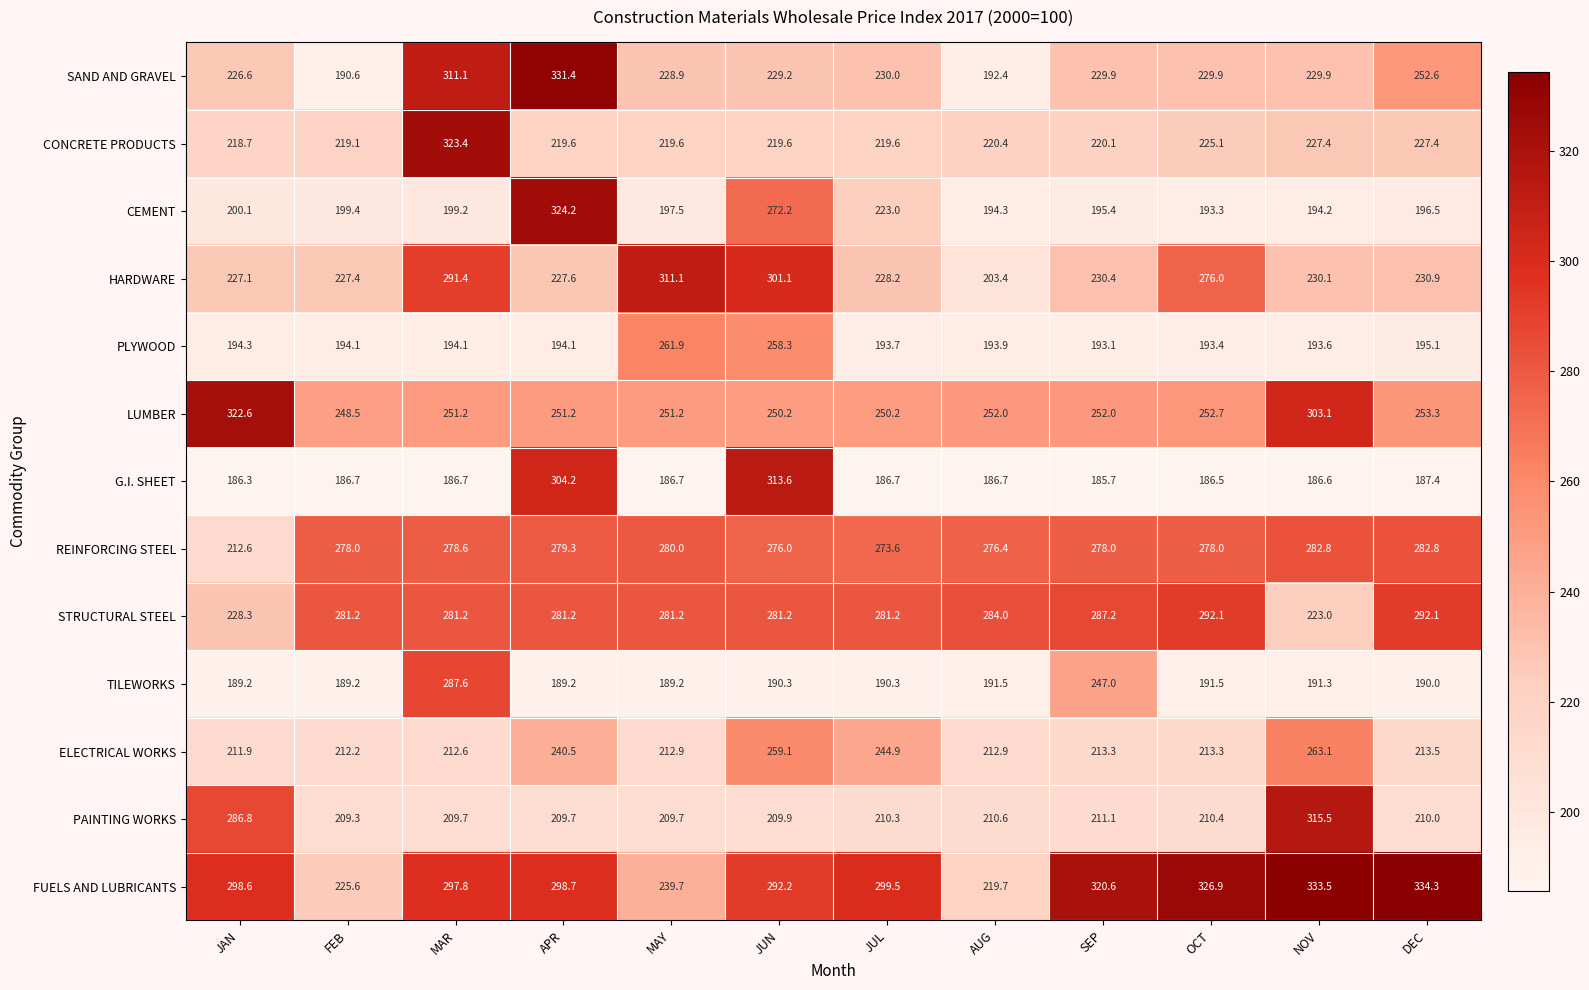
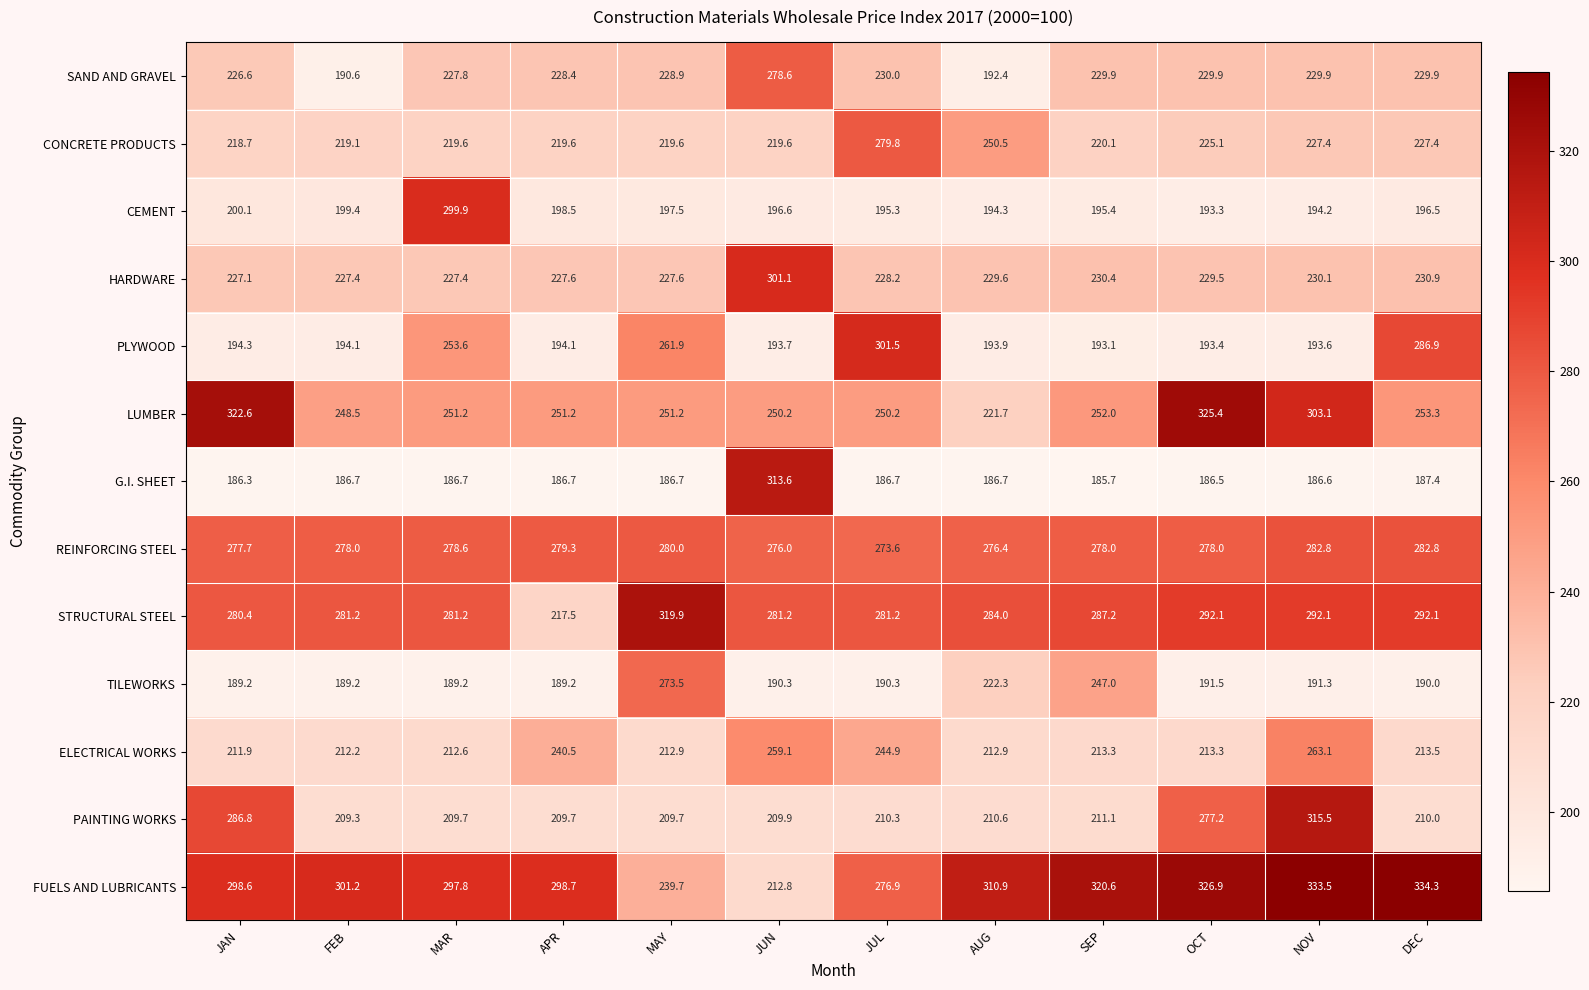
  {
    "SAND AND GRAVEL": {
      "JAN": 226.6,
      "FEB": 190.6,
-     "MAR": 311.1,
-     "APR": 331.4,
+     "MAR": 227.8,
+     "APR": 228.4,
      "MAY": 228.9,
-     "JUN": 229.2,
+     "JUN": 278.6,
      "JUL": 230.0,
      "AUG": 192.4,
      "SEP": 229.9,
      "OCT": 229.9,
      "NOV": 229.9,
-     "DEC": 252.6
+     "DEC": 229.9
    },
    "CONCRETE PRODUCTS": {
      "JAN": 218.7,
      "FEB": 219.1,
-     "MAR": 323.4,
+     "MAR": 219.6,
      "APR": 219.6,
      "MAY": 219.6,
      "JUN": 219.6,
-     "JUL": 219.6,
-     "AUG": 220.4,
+     "JUL": 279.8,
+     "AUG": 250.5,
      "SEP": 220.1,
      "OCT": 225.1,
      "NOV": 227.4,
      "DEC": 227.4
    },
    "CEMENT": {
      "JAN": 200.1,
      "FEB": 199.4,
-     "MAR": 199.2,
-     "APR": 324.2,
+     "MAR": 299.9,
+     "APR": 198.5,
      "MAY": 197.5,
-     "JUN": 272.2,
-     "JUL": 223.0,
+     "JUN": 196.6,
+     "JUL": 195.3,
      "AUG": 194.3,
      "SEP": 195.4,
      "OCT": 193.3,
      "NOV": 194.2,
      "DEC": 196.5
    },
    "HARDWARE": {
      "JAN": 227.1,
      "FEB": 227.4,
-     "MAR": 291.4,
+     "MAR": 227.4,
      "APR": 227.6,
-     "MAY": 311.1,
+     "MAY": 227.6,
      "JUN": 301.1,
      "JUL": 228.2,
-     "AUG": 203.4,
+     "AUG": 229.6,
      "SEP": 230.4,
-     "OCT": 276.0,
+     "OCT": 229.5,
      "NOV": 230.1,
      "DEC": 230.9
    },
    "PLYWOOD": {
      "JAN": 194.3,
      "FEB": 194.1,
-     "MAR": 194.1,
+     "MAR": 253.6,
      "APR": 194.1,
      "MAY": 261.9,
-     "JUN": 258.3,
-     "JUL": 193.7,
+     "JUN": 193.7,
+     "JUL": 301.5,
      "AUG": 193.9,
      "SEP": 193.1,
      "OCT": 193.4,
      "NOV": 193.6,
-     "DEC": 195.1
+     "DEC": 286.9
    },
    "LUMBER": {
      "JAN": 322.6,
      "FEB": 248.5,
      "MAR": 251.2,
      "APR": 251.2,
      "MAY": 251.2,
      "JUN": 250.2,
      "JUL": 250.2,
-     "AUG": 252.0,
+     "AUG": 221.7,
      "SEP": 252.0,
-     "OCT": 252.7,
+     "OCT": 325.4,
      "NOV": 303.1,
      "DEC": 253.3
    },
    "G.I. SHEET": {
      "JAN": 186.3,
      "FEB": 186.7,
      "MAR": 186.7,
-     "APR": 304.2,
+     "APR": 186.7,
      "MAY": 186.7,
      "JUN": 313.6,
      "JUL": 186.7,
      "AUG": 186.7,
      "SEP": 185.7,
      "OCT": 186.5,
      "NOV": 186.6,
      "DEC": 187.4
    },
    "REINFORCING STEEL": {
-     "JAN": 212.6,
+     "JAN": 277.7,
      "FEB": 278.0,
      "MAR": 278.6,
      "APR": 279.3,
      "MAY": 280.0,
      "JUN": 276.0,
      "JUL": 273.6,
      "AUG": 276.4,
      "SEP": 278.0,
      "OCT": 278.0,
      "NOV": 282.8,
      "DEC": 282.8
    },
    "STRUCTURAL STEEL": {
-     "JAN": 228.3,
+     "JAN": 280.4,
      "FEB": 281.2,
      "MAR": 281.2,
-     "APR": 281.2,
-     "MAY": 281.2,
+     "APR": 217.5,
+     "MAY": 319.9,
      "JUN": 281.2,
      "JUL": 281.2,
      "AUG": 284.0,
      "SEP": 287.2,
      "OCT": 292.1,
-     "NOV": 223.0,
+     "NOV": 292.1,
      "DEC": 292.1
    },
    "TILEWORKS": {
      "JAN": 189.2,
      "FEB": 189.2,
-     "MAR": 287.6,
+     "MAR": 189.2,
      "APR": 189.2,
-     "MAY": 189.2,
+     "MAY": 273.5,
      "JUN": 190.3,
      "JUL": 190.3,
-     "AUG": 191.5,
+     "AUG": 222.3,
      "SEP": 247.0,
      "OCT": 191.5,
      "NOV": 191.3,
      "DEC": 190.0
    },
    "ELECTRICAL WORKS": {
      "JAN": 211.9,
      "FEB": 212.2,
      "MAR": 212.6,
      "APR": 240.5,
      "MAY": 212.9,
      "JUN": 259.1,
      "JUL": 244.9,
      "AUG": 212.9,
      "SEP": 213.3,
      "OCT": 213.3,
      "NOV": 263.1,
      "DEC": 213.5
    },
    "PAINTING WORKS": {
      "JAN": 286.8,
      "FEB": 209.3,
      "MAR": 209.7,
      "APR": 209.7,
      "MAY": 209.7,
      "JUN": 209.9,
      "JUL": 210.3,
      "AUG": 210.6,
      "SEP": 211.1,
-     "OCT": 210.4,
+     "OCT": 277.2,
      "NOV": 315.5,
      "DEC": 210.0
    },
    "FUELS AND LUBRICANTS": {
      "JAN": 298.6,
-     "FEB": 225.6,
+     "FEB": 301.2,
      "MAR": 297.8,
      "APR": 298.7,
      "MAY": 239.7,
-     "JUN": 292.2,
-     "JUL": 299.5,
-     "AUG": 219.7,
+     "JUN": 212.8,
+     "JUL": 276.9,
+     "AUG": 310.9,
      "SEP": 320.6,
      "OCT": 326.9,
      "NOV": 333.5,
      "DEC": 334.3
    }
  }
